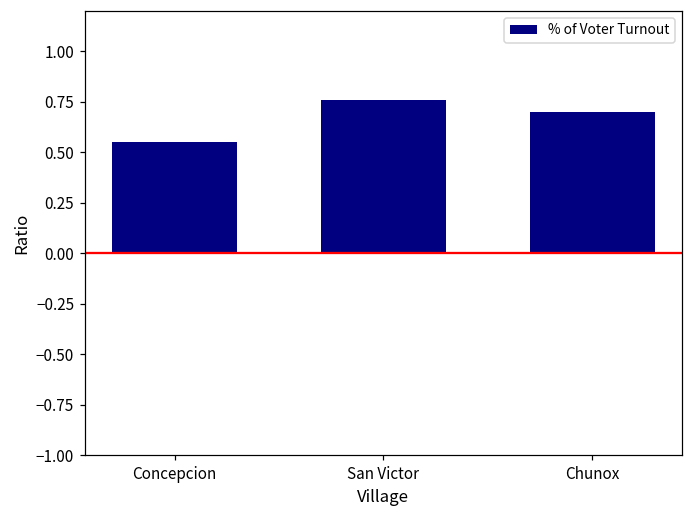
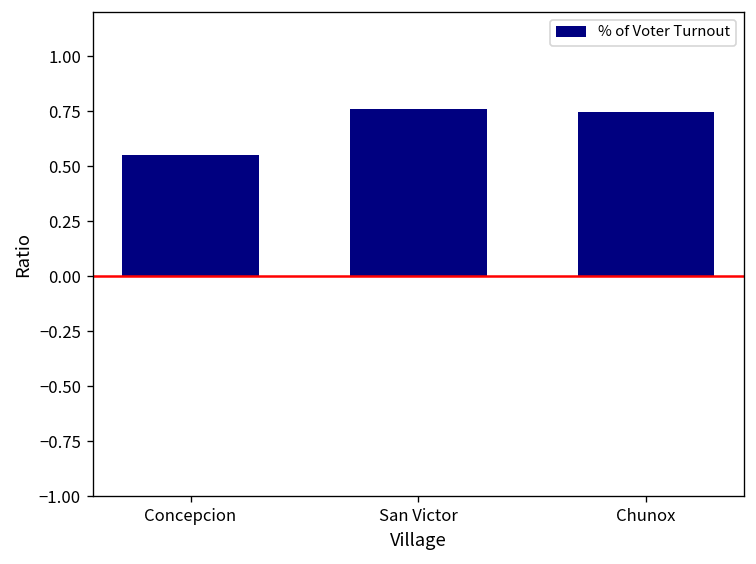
  {
    "Concepcion": 0.55,
    "San Victor": 0.76,
-   "Chunox": 0.70
+   "Chunox": 0.75
  }
